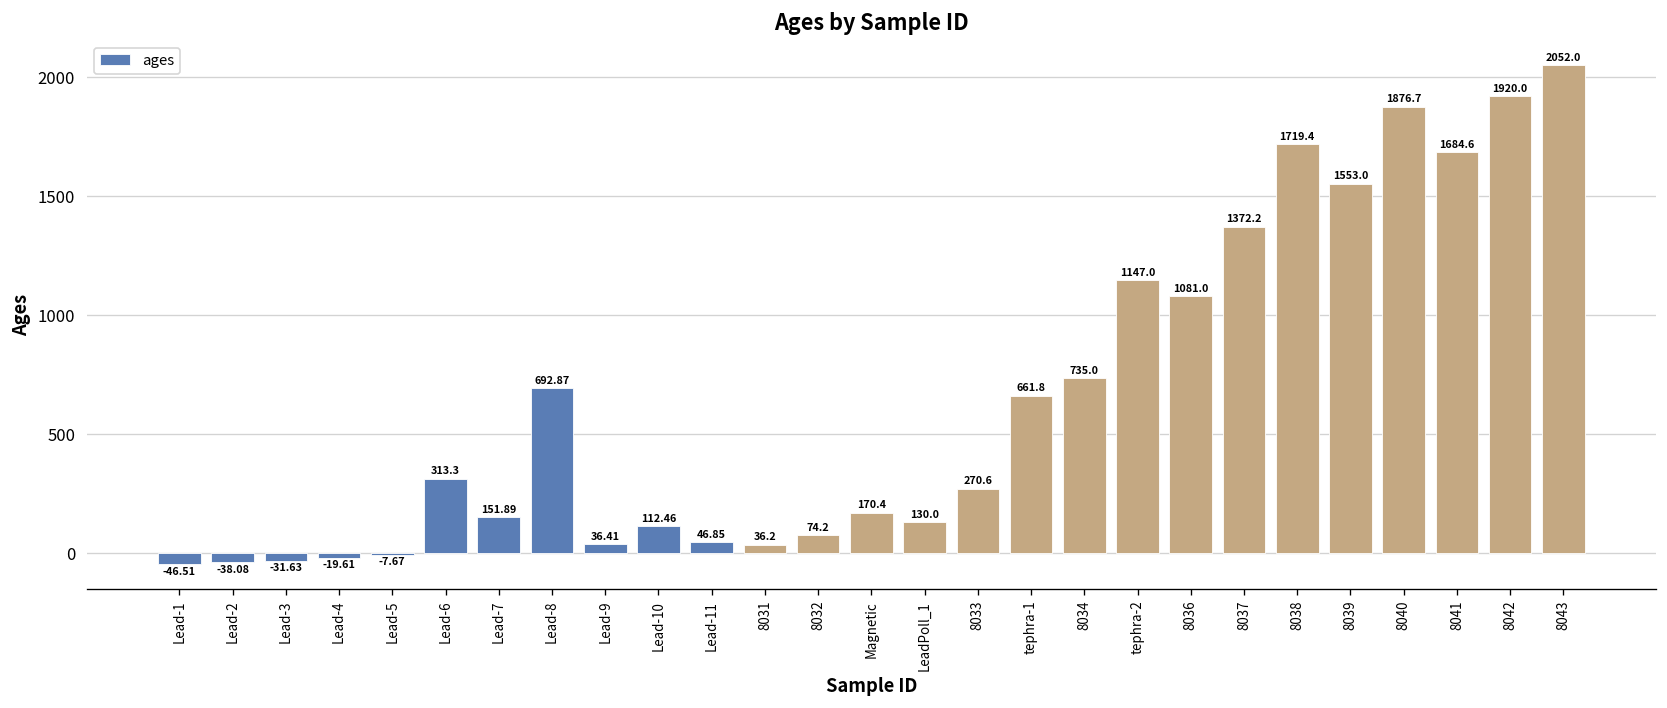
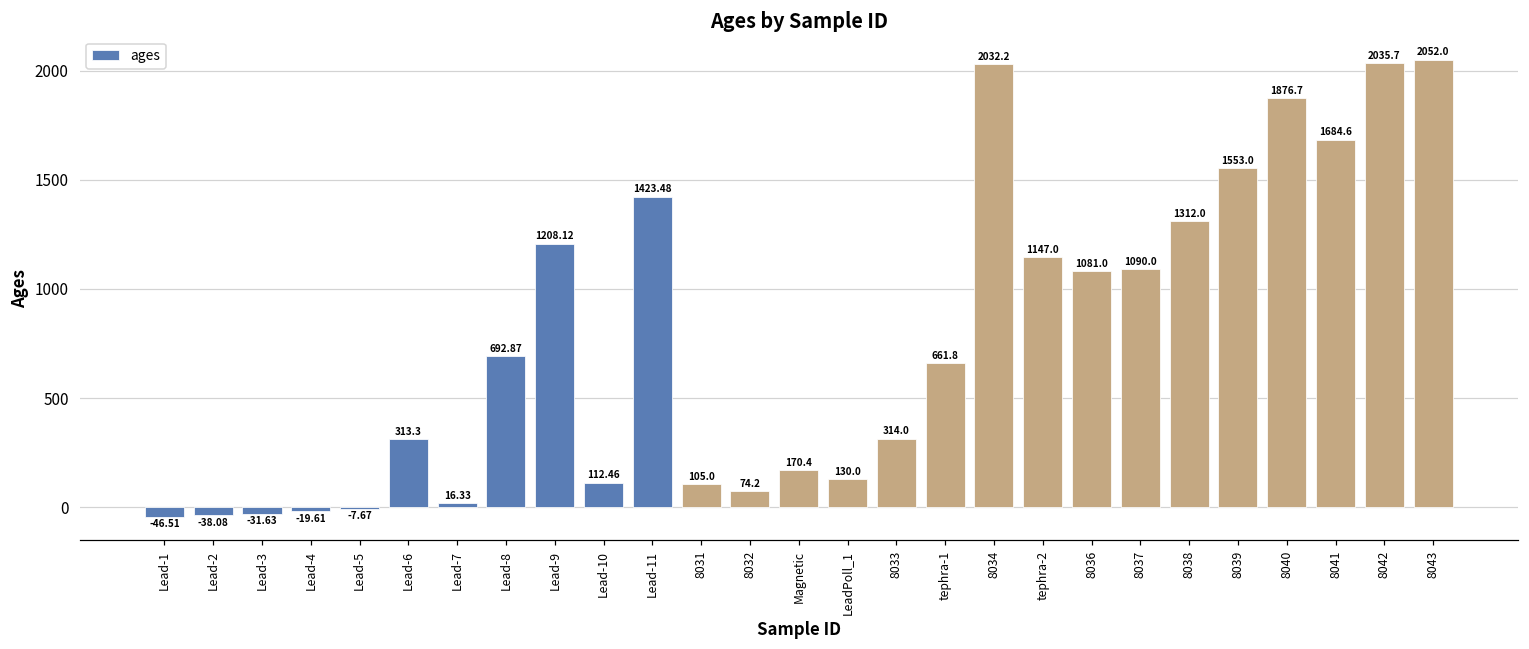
  {
    "Lead-1": -46.51,
    "Lead-2": -38.08,
    "Lead-3": -31.63,
    "Lead-4": -19.61,
    "Lead-5": -7.67,
    "Lead-6": 313.3,
-   "Lead-7": 151.89,
+   "Lead-7": 16.33,
    "Lead-8": 692.87,
-   "Lead-9": 36.41,
+   "Lead-9": 1208.12,
    "Lead-10": 112.46,
-   "Lead-11": 46.85,
-   "8031": 36.2,
+   "Lead-11": 1423.48,
+   "8031": 105.0,
    "8032": 74.2,
    "Magnetic": 170.4,
    "LeadPoll_1": 130.0,
-   "8033": 270.6,
+   "8033": 314.0,
    "tephra-1": 661.8,
-   "8034": 735.0,
+   "8034": 2032.2,
    "tephra-2": 1147.0,
    "8036": 1081.0,
-   "8037": 1372.2,
-   "8038": 1719.4,
+   "8037": 1090.0,
+   "8038": 1312.0,
    "8039": 1553.0,
    "8040": 1876.7,
    "8041": 1684.6,
-   "8042": 1920.0,
+   "8042": 2035.7,
    "8043": 2052.0
  }
